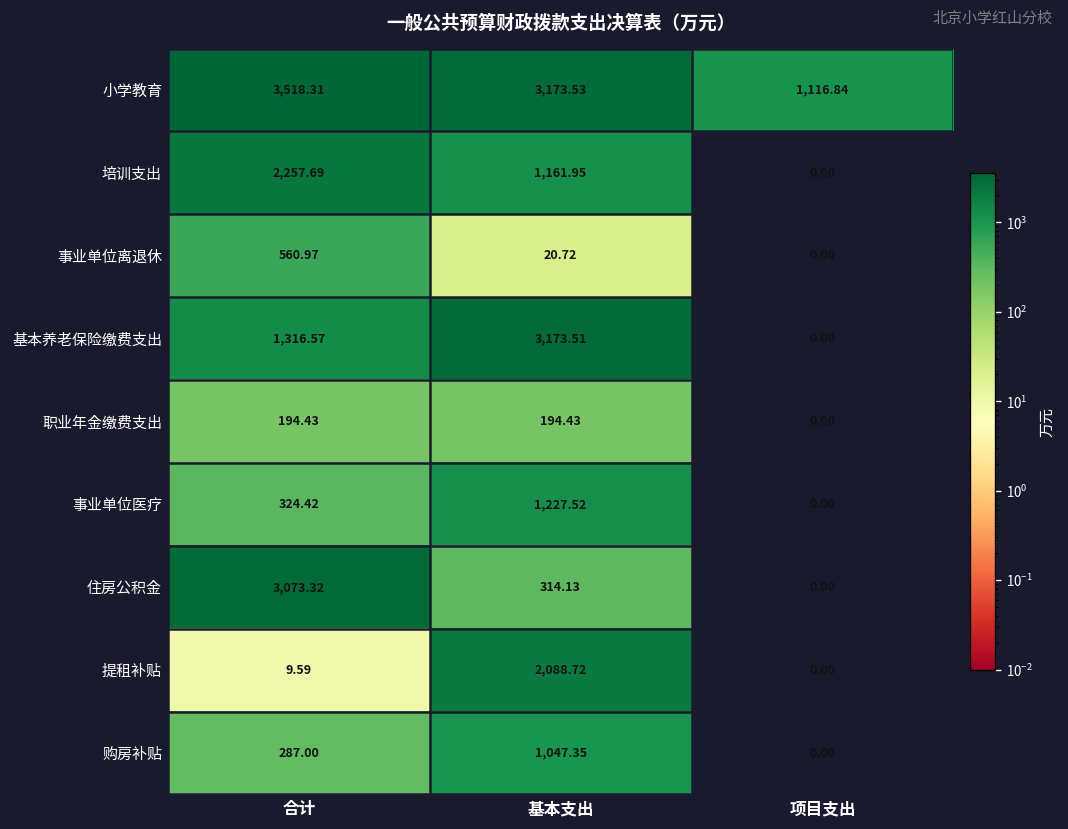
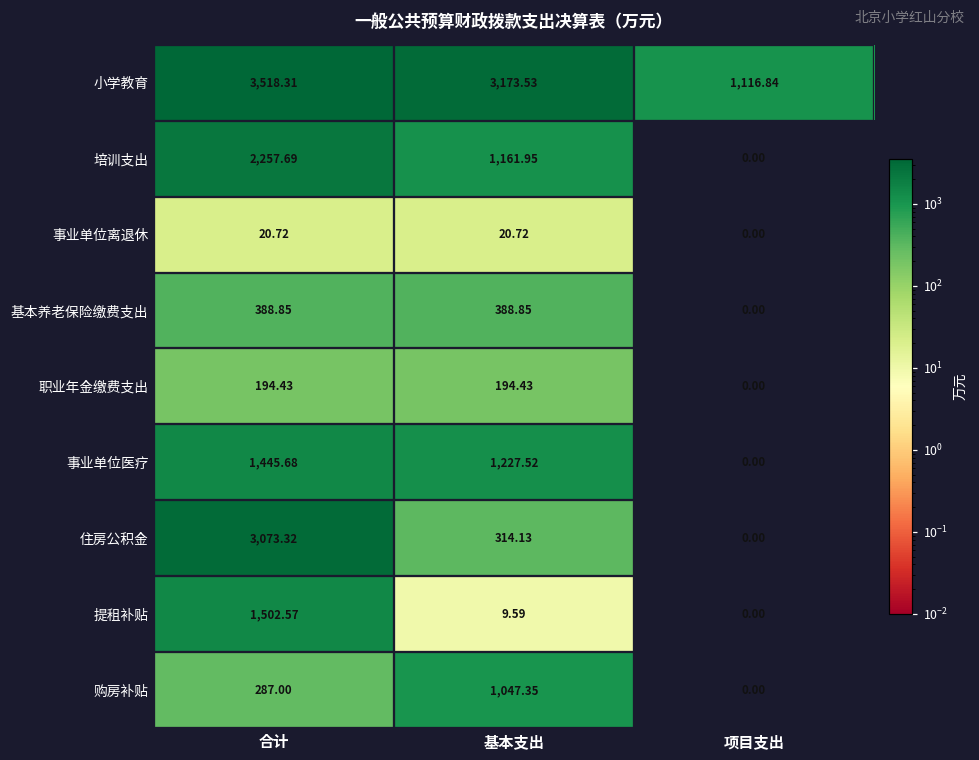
  {
    "小学教育": {
      "合计": "3,518.31",
      "基本支出": "3,173.53",
      "项目支出": "1,116.84"
    },
    "培训支出": {
      "合计": "2,257.69",
      "基本支出": "1,161.95"
    },
    "事业单位离退休": {
-     "合计": "560.97",
+     "合计": "20.72",
      "基本支出": "20.72"
    },
    "基本养老保险缴费支出": {
-     "合计": "1,316.57",
-     "基本支出": "3,173.51"
+     "合计": "388.85",
+     "基本支出": "388.85"
    },
    "职业年金缴费支出": {
      "合计": "194.43",
      "基本支出": "194.43"
    },
    "事业单位医疗": {
-     "合计": "324.42",
+     "合计": "1,445.68",
      "基本支出": "1,227.52"
    },
    "住房公积金": {
      "合计": "3,073.32",
      "基本支出": "314.13"
    },
    "提租补贴": {
-     "合计": "9.59",
-     "基本支出": "2,088.72"
+     "合计": "1,502.57",
+     "基本支出": "9.59"
    },
    "购房补贴": {
      "合计": "287.00",
      "基本支出": "1,047.35"
    }
  }
